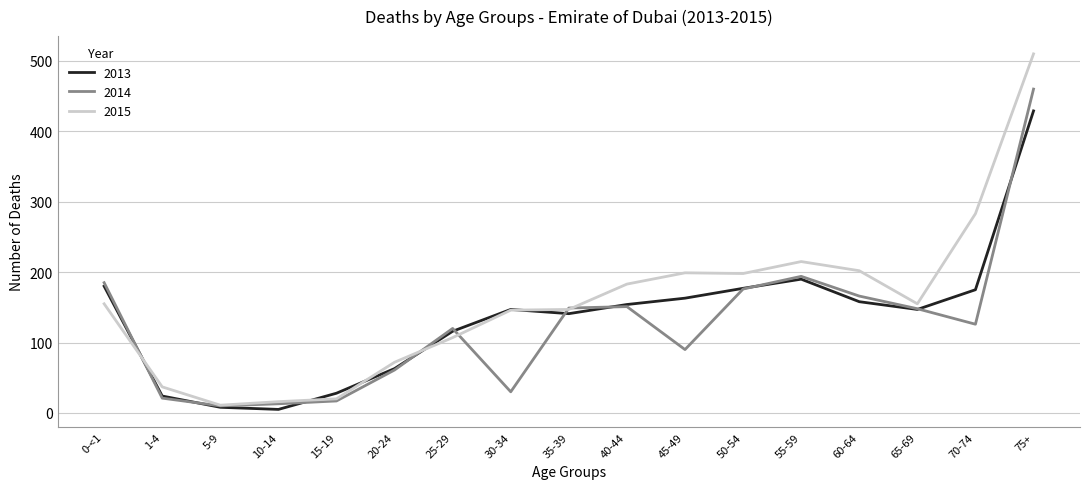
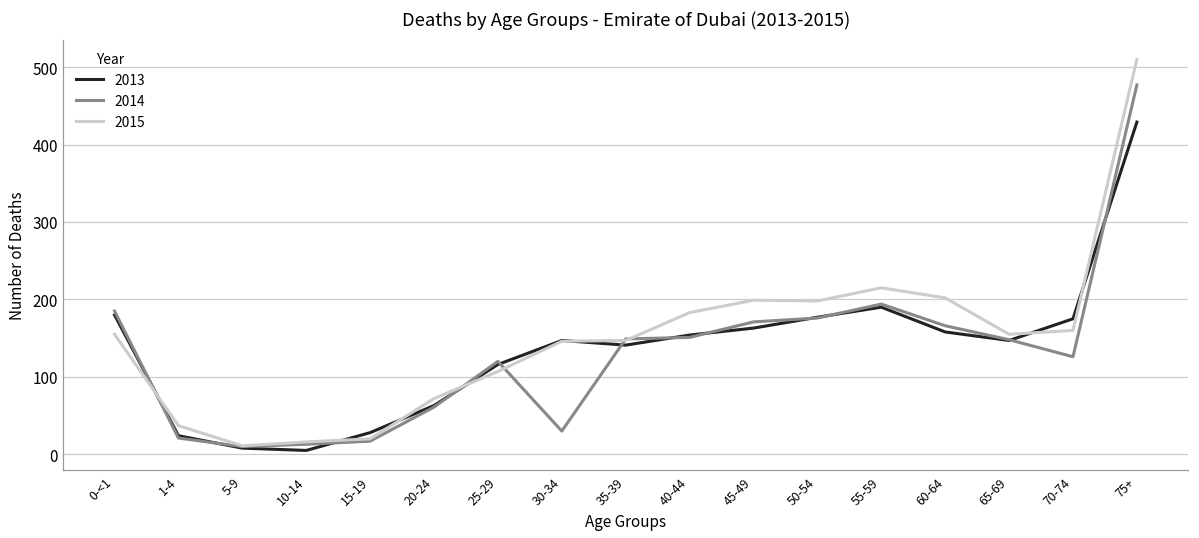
  {
    "2013": {
      "0-<1": 180,
      "10-14": 10,
      "15-19": 30,
      "25-29": 120,
      "35-39": 140,
      "45-49": 160,
      "55-59": 190,
      "60-64": 160,
      "70-74": 180,
      "75+": 430
    },
    "2014": {
      "0-<1": 190,
      "25-29": 120,
      "30-34": 30,
-     "45-49": 90,
+     "45-49": 170,
      "55-59": 190,
      "60-64": 170,
      "70-74": 130,
-     "75+": 460
+     "75+": 480
    },
    "2015": {
      "0-<1": 160,
      "1-4": 40,
      "20-24": 70,
      "25-29": 110,
      "40-44": 180,
      "45-49": 200,
      "50-54": 200,
      "55-59": 220,
      "60-64": 200,
      "65-69": 160,
-     "70-74": 280,
+     "70-74": 160,
      "75+": 510
    }
  }
